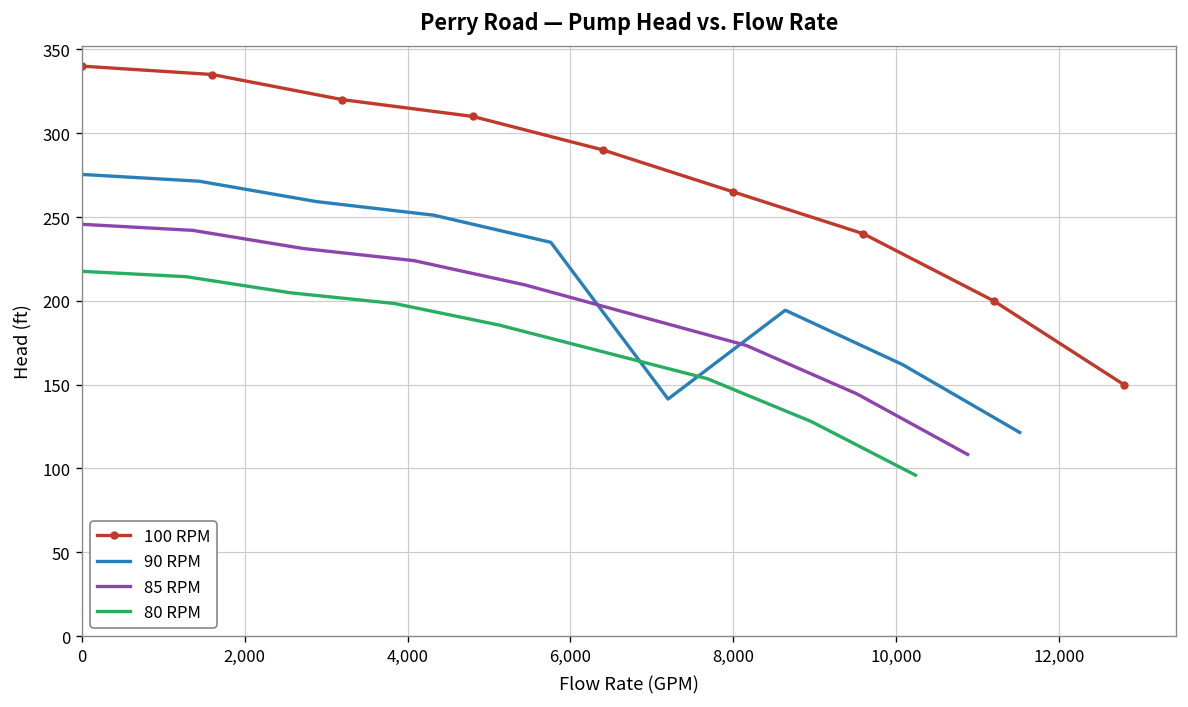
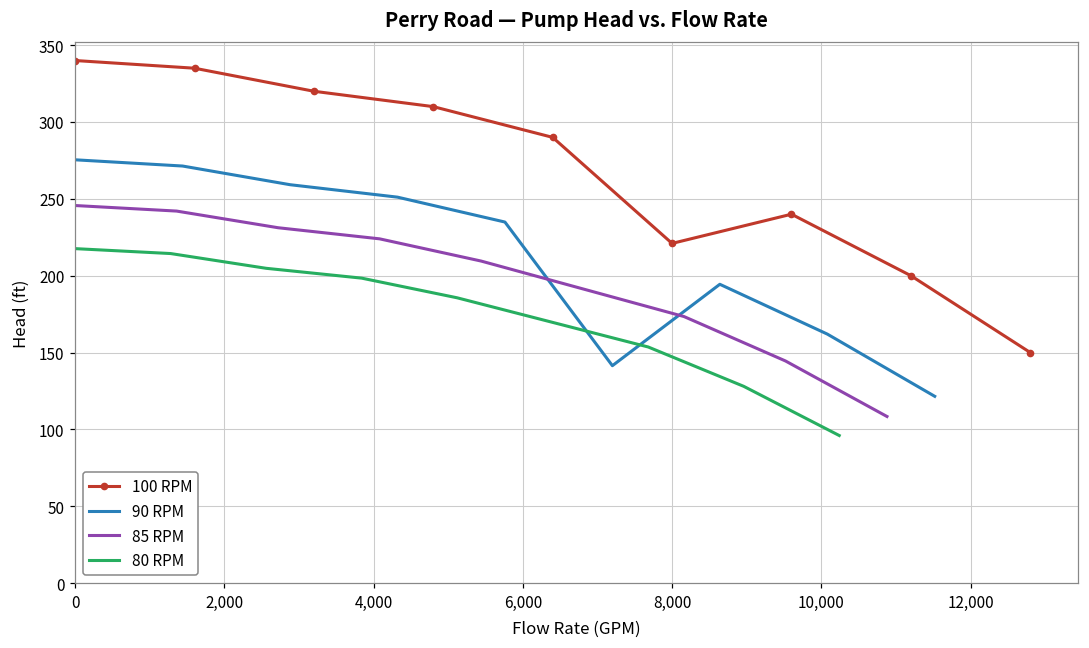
  {
    "100 RPM": {
      "0": 340,
-     "8,000": 265
+     "8,000": 221
    },
    "90 RPM": {
      "0": 275
    },
    "85 RPM": {
      "0": 246
    },
    "80 RPM": {
      "0": 218
    }
  }
